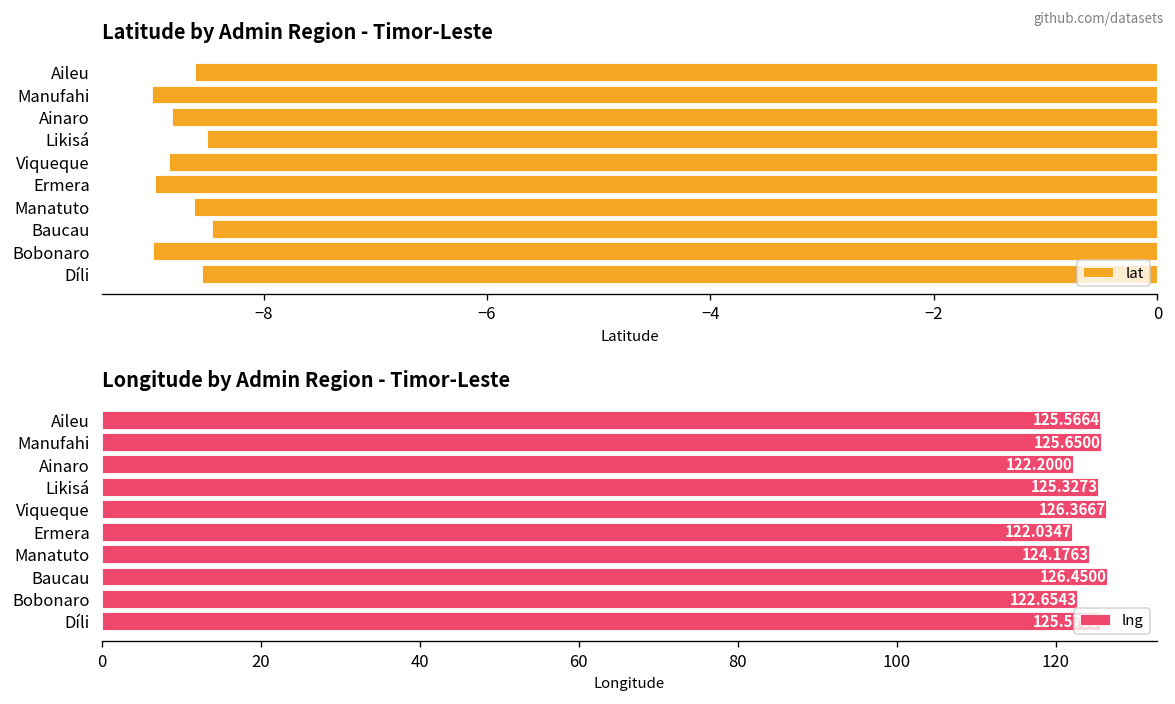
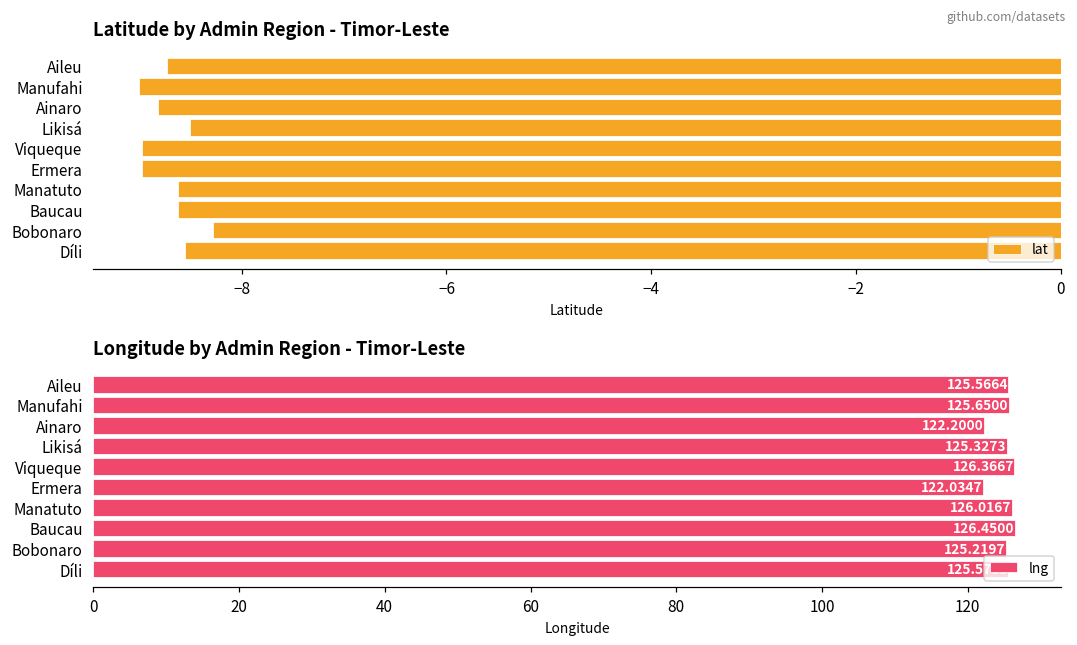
  {
    "Latitude by Admin Region - Timor-Leste": {
-     "Aileu": -8.6,
+     "Aileu": -8.7,
      "Manufahi": -9.0,
      "Ainaro": -8.8,
      "Likisá": -8.5,
-     "Viqueque": -8.9,
+     "Viqueque": -9.0,
      "Ermera": -9.0,
      "Manatuto": -8.6,
-     "Baucau": -8.5,
-     "Bobonaro": -9.0,
+     "Baucau": -8.6,
+     "Bobonaro": -8.3,
      "Díli": -8.6
    },
    "Longitude by Admin Region - Timor-Leste": {
      "Aileu": 125.5664,
      "Manufahi": 125.6500,
      "Ainaro": 122.2000,
      "Likisá": 125.3273,
      "Viqueque": 126.3667,
      "Ermera": 122.0347,
-     "Manatuto": 124.1763,
+     "Manatuto": 126.0167,
      "Baucau": 126.4500,
-     "Bobonaro": 122.6543
+     "Bobonaro": 125.2197
    }
  }
